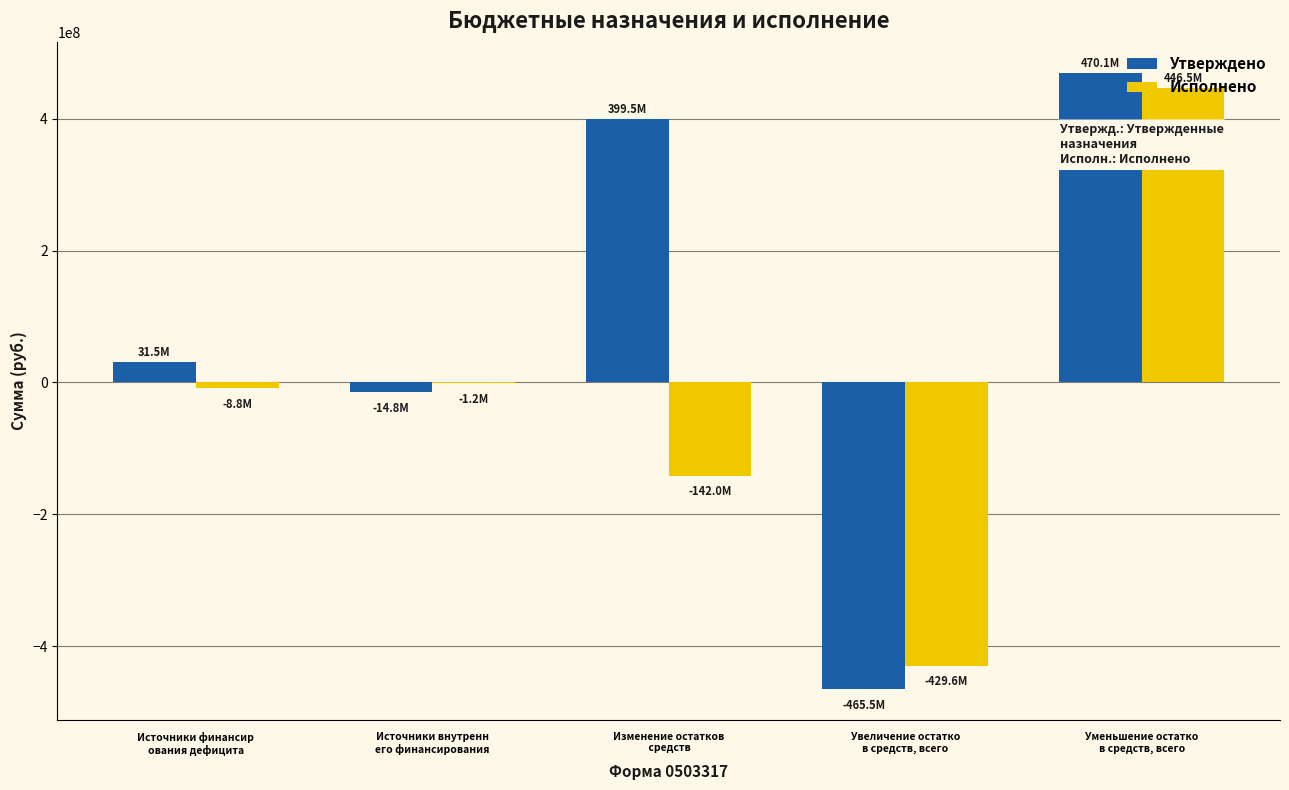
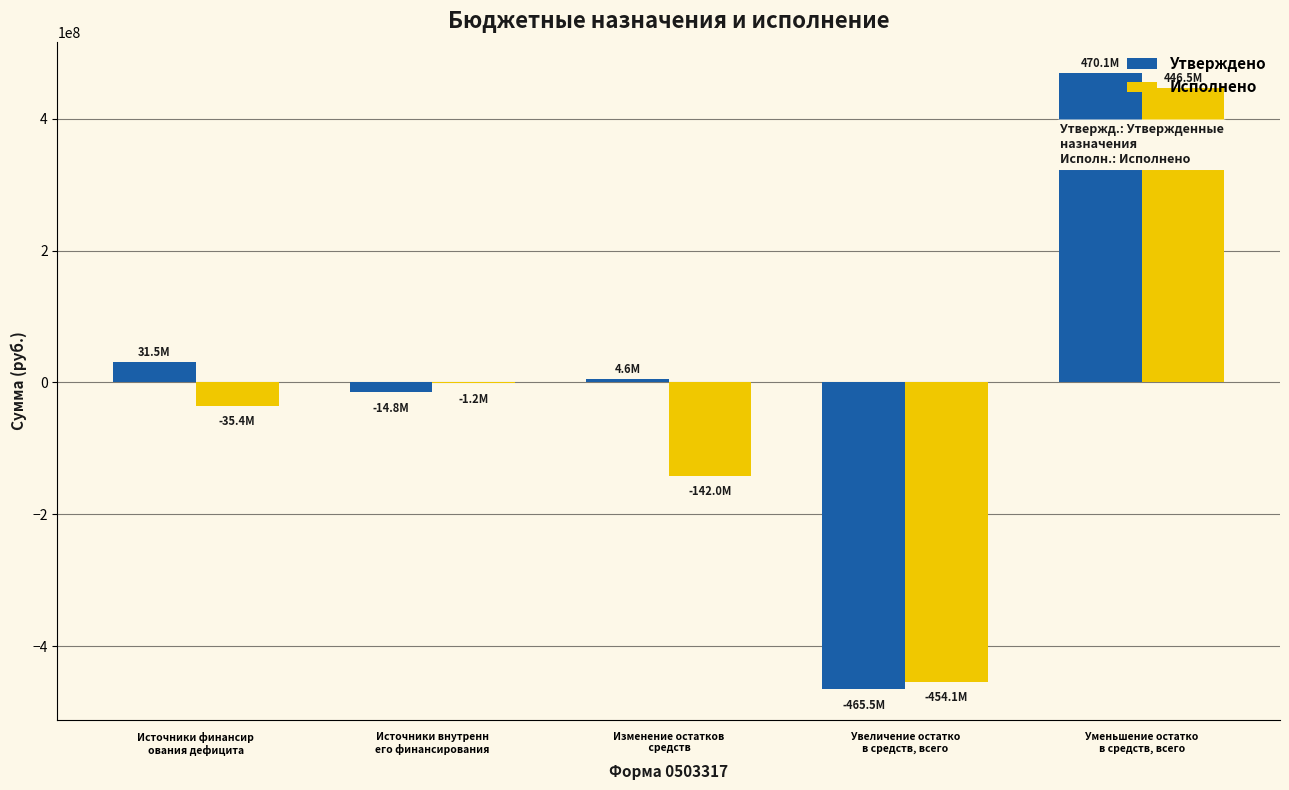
  {
    "Утверждено": {
      "Источники финансир ования дефицита": "31.5M",
      "Источники внутренн его финансирования": "-14.8M",
-     "Изменение остатков средств": "399.5M",
+     "Изменение остатков средств": "4.6M",
      "Увеличение остатко в средств, всего": "-465.5M",
      "Уменьшение остатко в средств, всего": "470.1M"
    },
    "Исполнено": {
-     "Источники финансир ования дефицита": "-8.8M",
+     "Источники финансир ования дефицита": "-35.4M",
      "Источники внутренн его финансирования": "-1.2M",
      "Изменение остатков средств": "-142.0M",
-     "Увеличение остатко в средств, всего": "-429.6M",
+     "Увеличение остатко в средств, всего": "-454.1M",
      "Уменьшение остатко в средств, всего": "446.5M"
    }
  }
